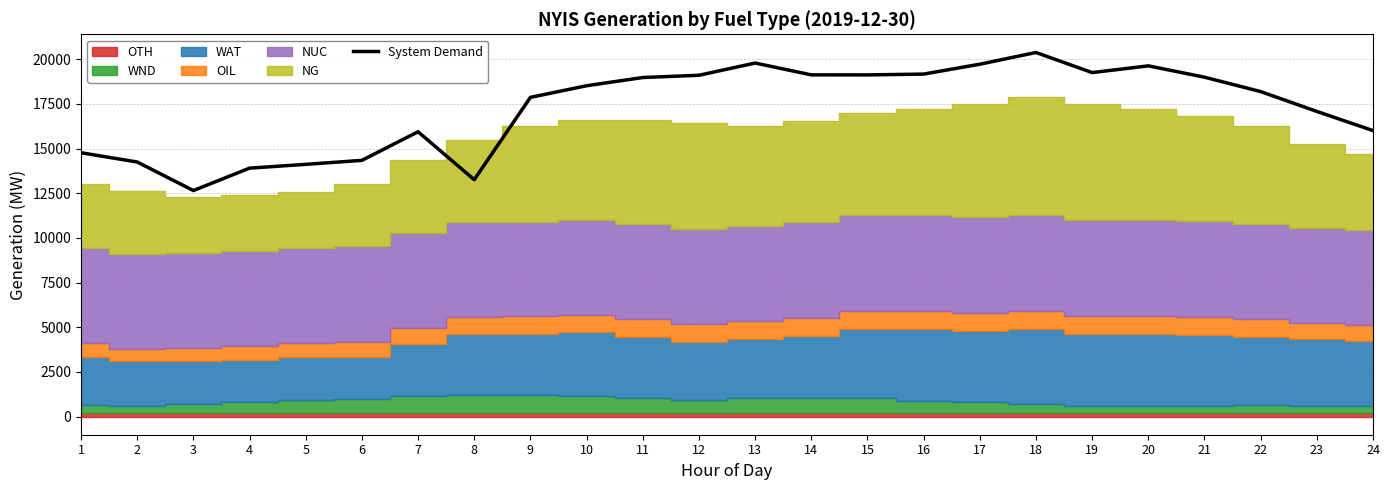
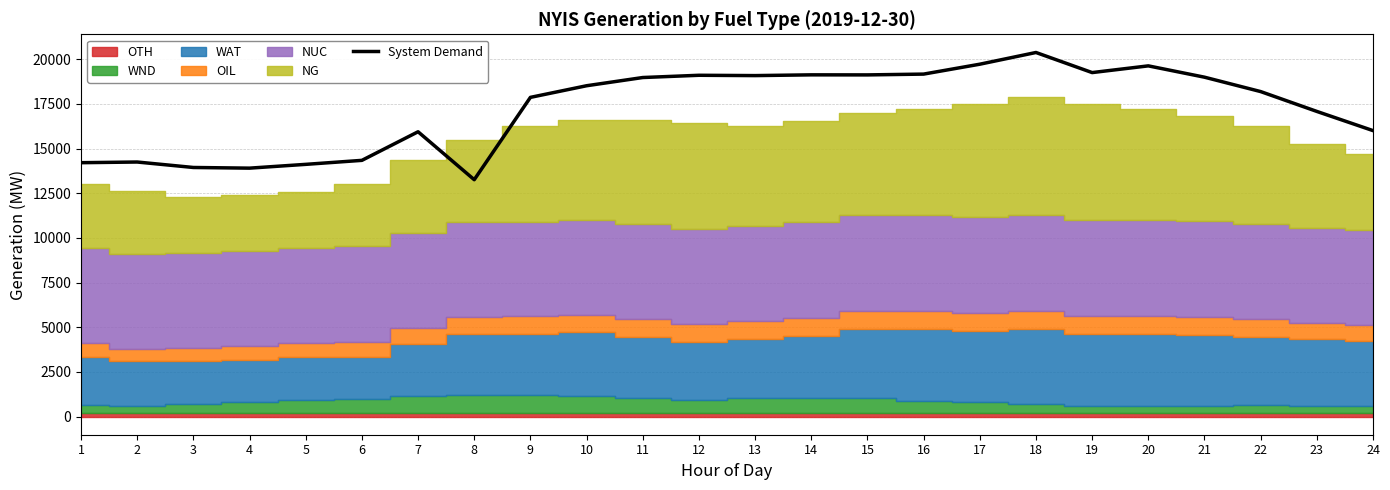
  {
    "System Demand": {
-     "1": 14800,
+     "1": 14200,
      "2": 14300,
-     "3": 12700,
+     "3": 13900,
      "4": 13900,
      "5": 14100,
      "6": 14300,
      "7": 15900,
      "8": 13300,
      "9": 17900,
      "10": 18500,
      "11": 19000,
      "12": 19100,
-     "13": 19800,
+     "13": 19100,
      "14": 19100,
      "15": 19100,
      "16": 19200,
      "17": 19700,
      "18": 20400,
      "19": 19300,
      "20": 19600,
      "21": 19000,
      "22": 18200,
      "23": 17100,
      "24": 16000
    }
  }
